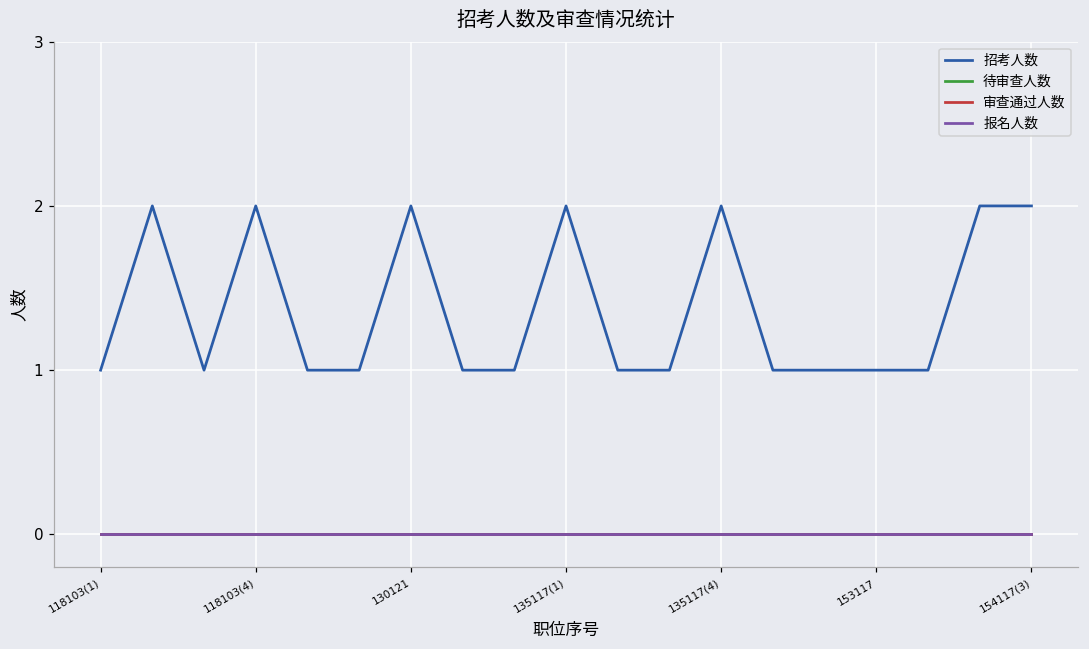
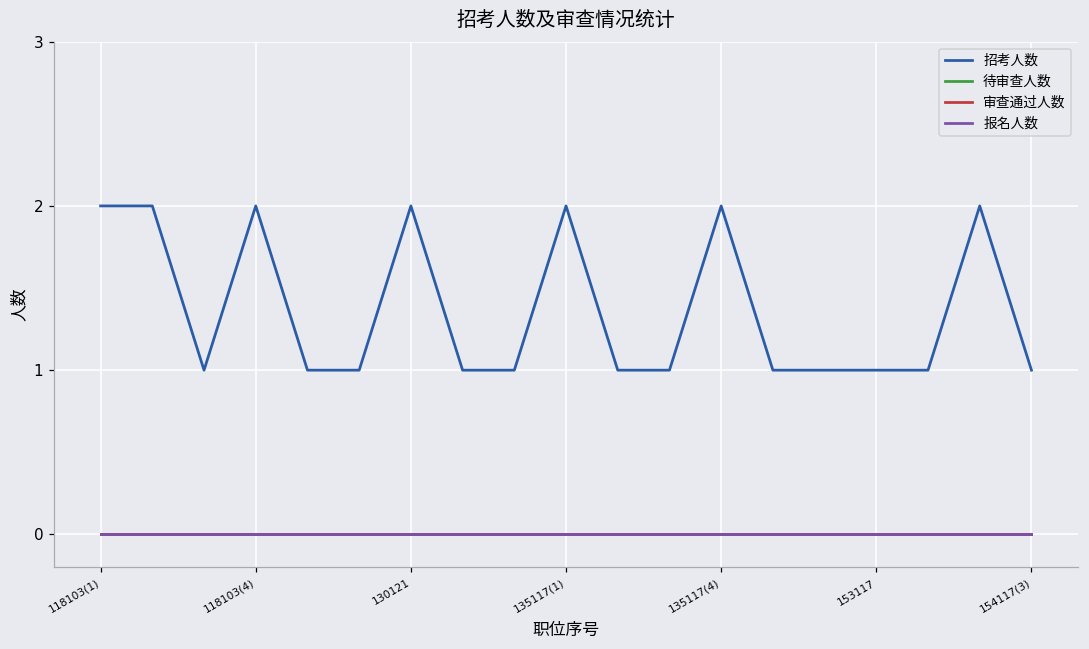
  {
    "招考人数": {
-     "118103(1)": 1,
+     "118103(1)": 2,
      "118103(4)": 2,
      "130121": 2,
      "135117(1)": 2,
      "135117(4)": 2,
      "153117": 1,
-     "154117(3)": 2
+     "154117(3)": 1
    },
    "报名人数": {
      "118103(1)": 0,
      "118103(4)": 0,
      "130121": 0,
      "135117(1)": 0,
      "135117(4)": 0,
      "153117": 0,
      "154117(3)": 0
    }
  }
